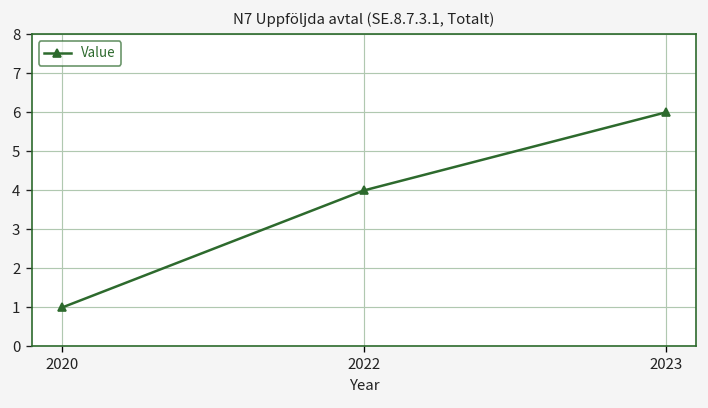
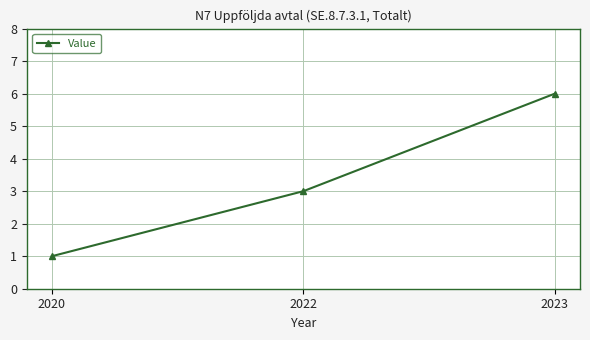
  {
    "2020": 1,
-   "2022": 4,
+   "2022": 3,
    "2023": 6
  }
